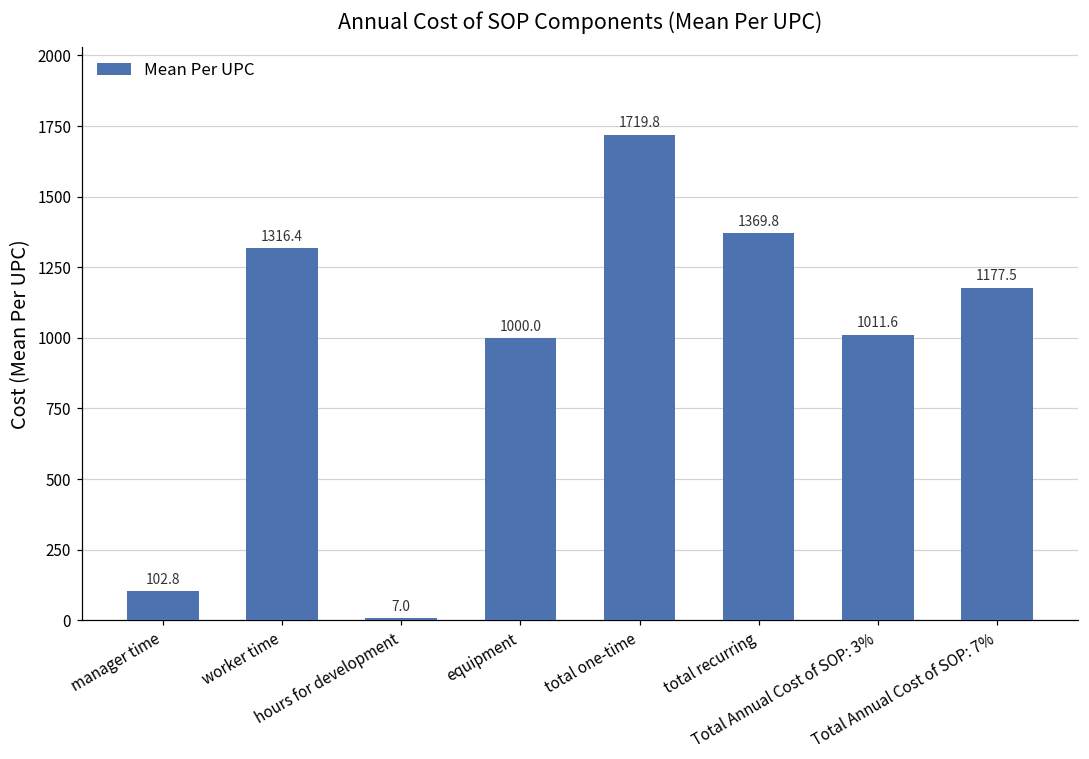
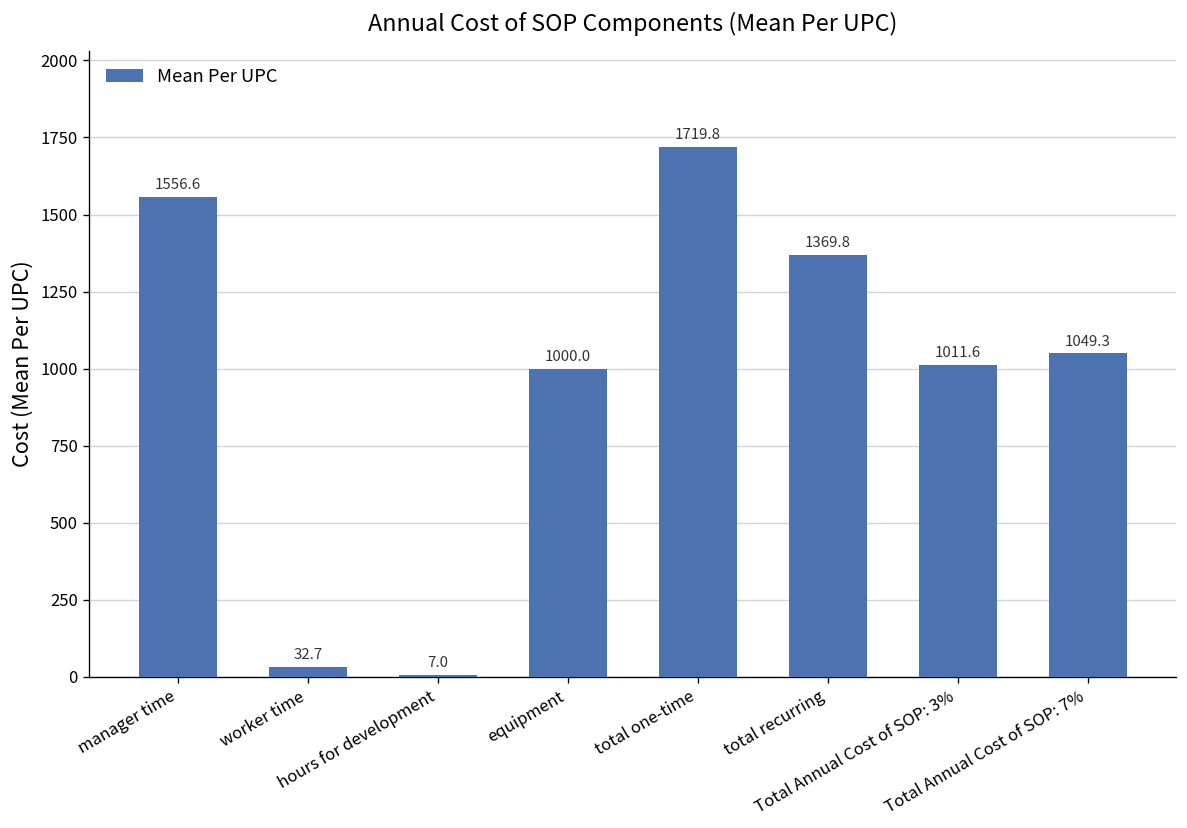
  {
-   "manager time": 102.8,
-   "worker time": 1316.4,
+   "manager time": 1556.6,
+   "worker time": 32.7,
    "hours for development": 7.0,
    "equipment": 1000.0,
    "total one-time": 1719.8,
    "total recurring": 1369.8,
    "Total Annual Cost of SOP: 3%": 1011.6,
-   "Total Annual Cost of SOP: 7%": 1177.5
+   "Total Annual Cost of SOP: 7%": 1049.3
  }
